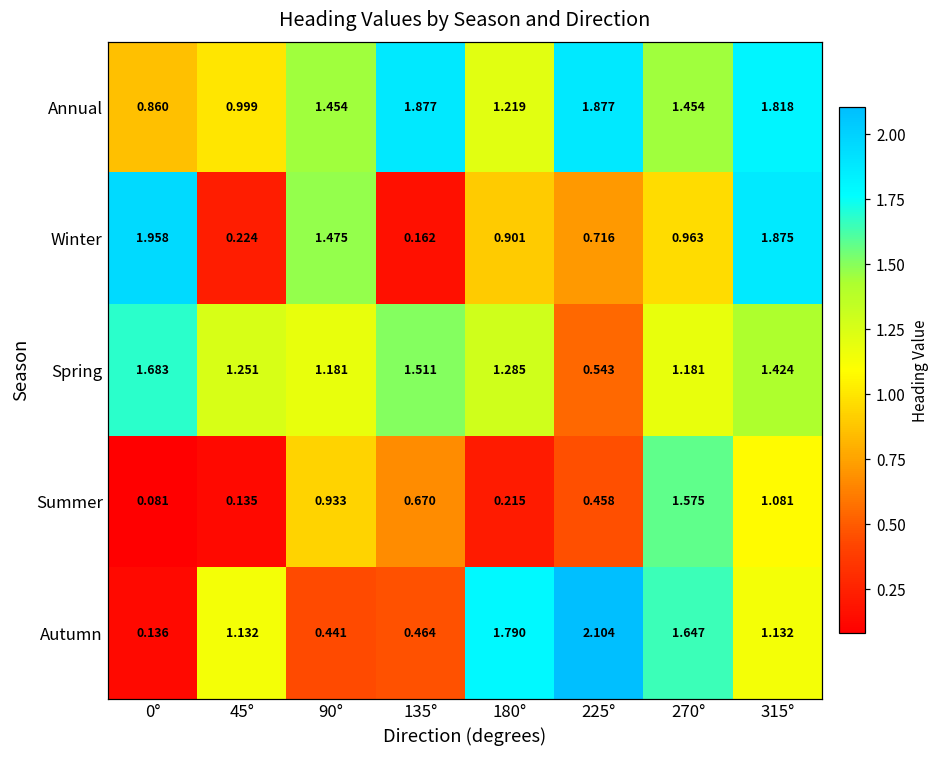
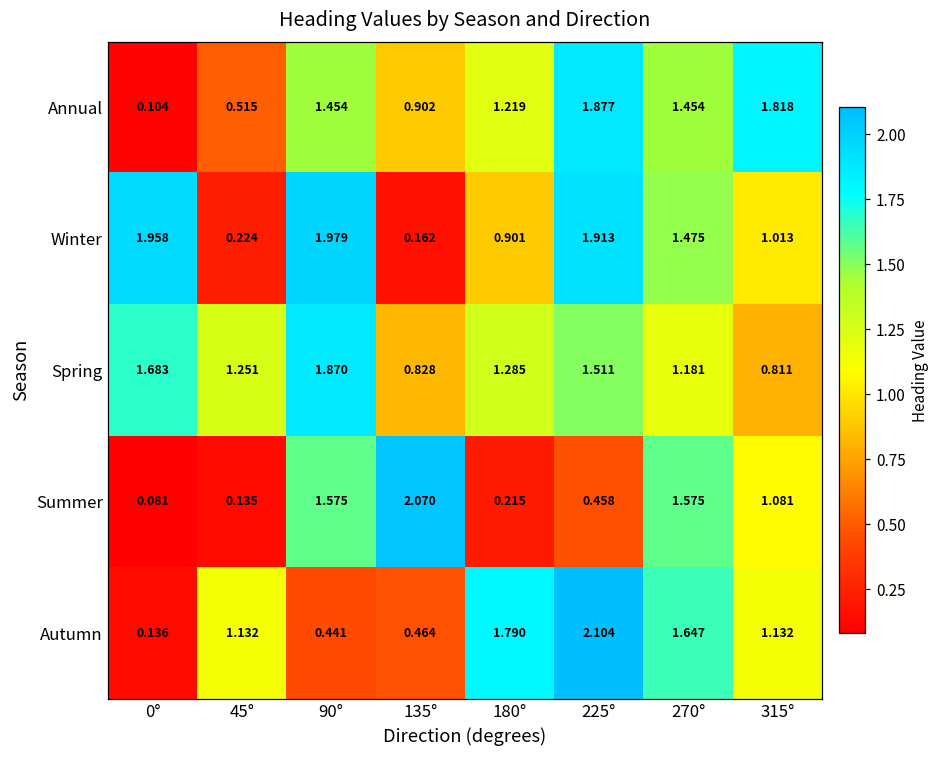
  {
    "Annual": {
-     "0°": 0.860,
-     "45°": 0.999,
+     "0°": 0.104,
+     "45°": 0.515,
      "90°": 1.454,
-     "135°": 1.877,
+     "135°": 0.902,
      "180°": 1.219,
      "225°": 1.877,
      "270°": 1.454,
      "315°": 1.818
    },
    "Winter": {
      "0°": 1.958,
      "45°": 0.224,
-     "90°": 1.475,
+     "90°": 1.979,
      "135°": 0.162,
      "180°": 0.901,
-     "225°": 0.716,
-     "270°": 0.963,
-     "315°": 1.875
+     "225°": 1.913,
+     "270°": 1.475,
+     "315°": 1.013
    },
    "Spring": {
      "0°": 1.683,
      "45°": 1.251,
-     "90°": 1.181,
-     "135°": 1.511,
+     "90°": 1.870,
+     "135°": 0.828,
      "180°": 1.285,
-     "225°": 0.543,
+     "225°": 1.511,
      "270°": 1.181,
-     "315°": 1.424
+     "315°": 0.811
    },
    "Summer": {
      "0°": 0.081,
      "45°": 0.135,
-     "90°": 0.933,
-     "135°": 0.670,
+     "90°": 1.575,
+     "135°": 2.070,
      "180°": 0.215,
      "225°": 0.458,
      "270°": 1.575,
      "315°": 1.081
    },
    "Autumn": {
      "0°": 0.136,
      "45°": 1.132,
      "90°": 0.441,
      "135°": 0.464,
      "180°": 1.790,
      "225°": 2.104,
      "270°": 1.647,
      "315°": 1.132
    }
  }
